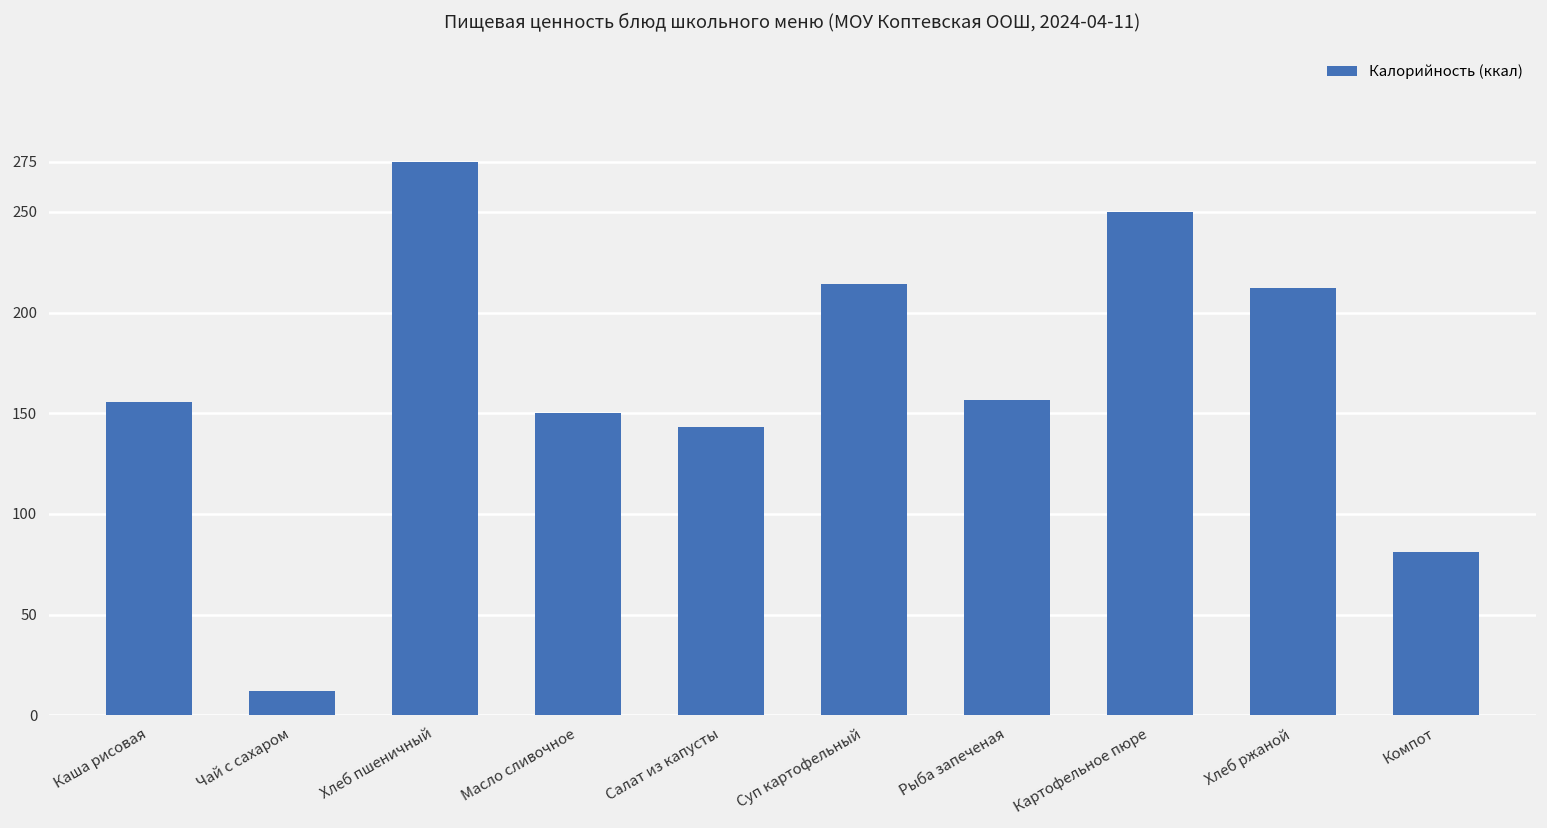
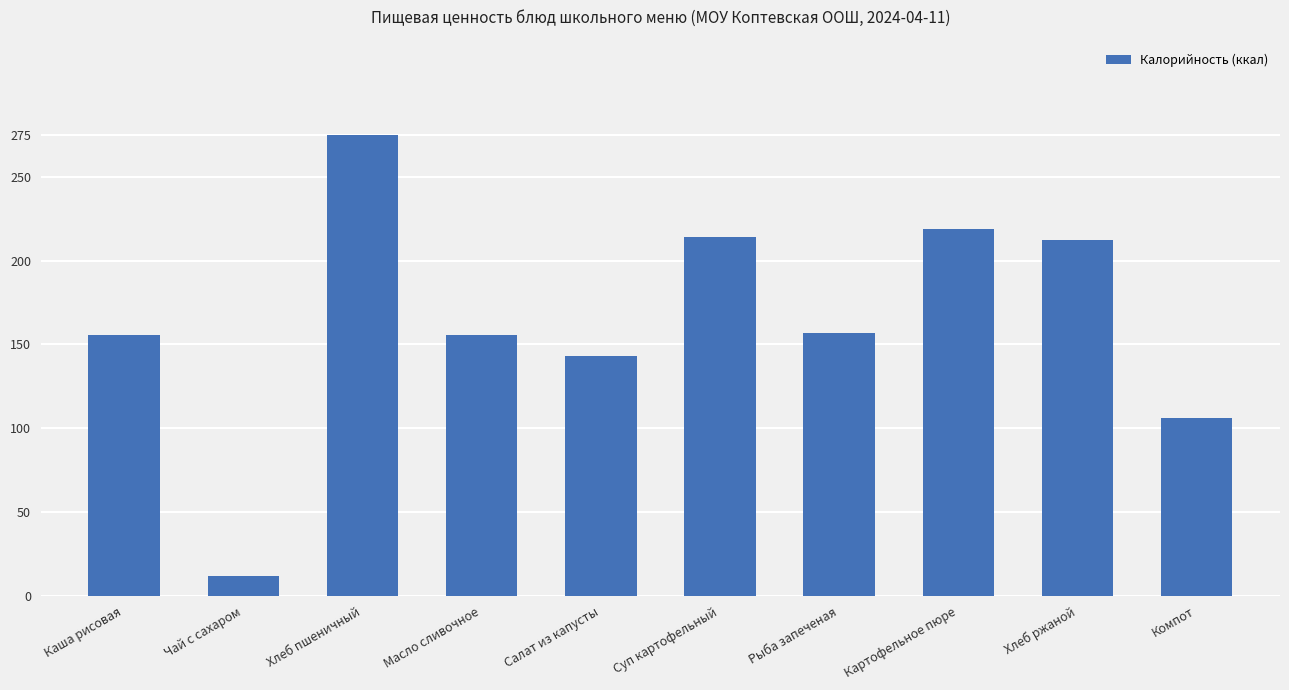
  {
    "Каша рисовая": 156,
    "Чай с сахаром": 12,
    "Хлеб пшеничный": 275,
-   "Масло сливочное": 150,
+   "Масло сливочное": 156,
    "Салат из капусты": 143,
    "Суп картофельный": 214,
    "Рыба запеченая": 157,
-   "Картофельное пюре": 250,
+   "Картофельное пюре": 219,
    "Хлеб ржаной": 212,
-   "Компот": 81
+   "Компот": 106
  }
